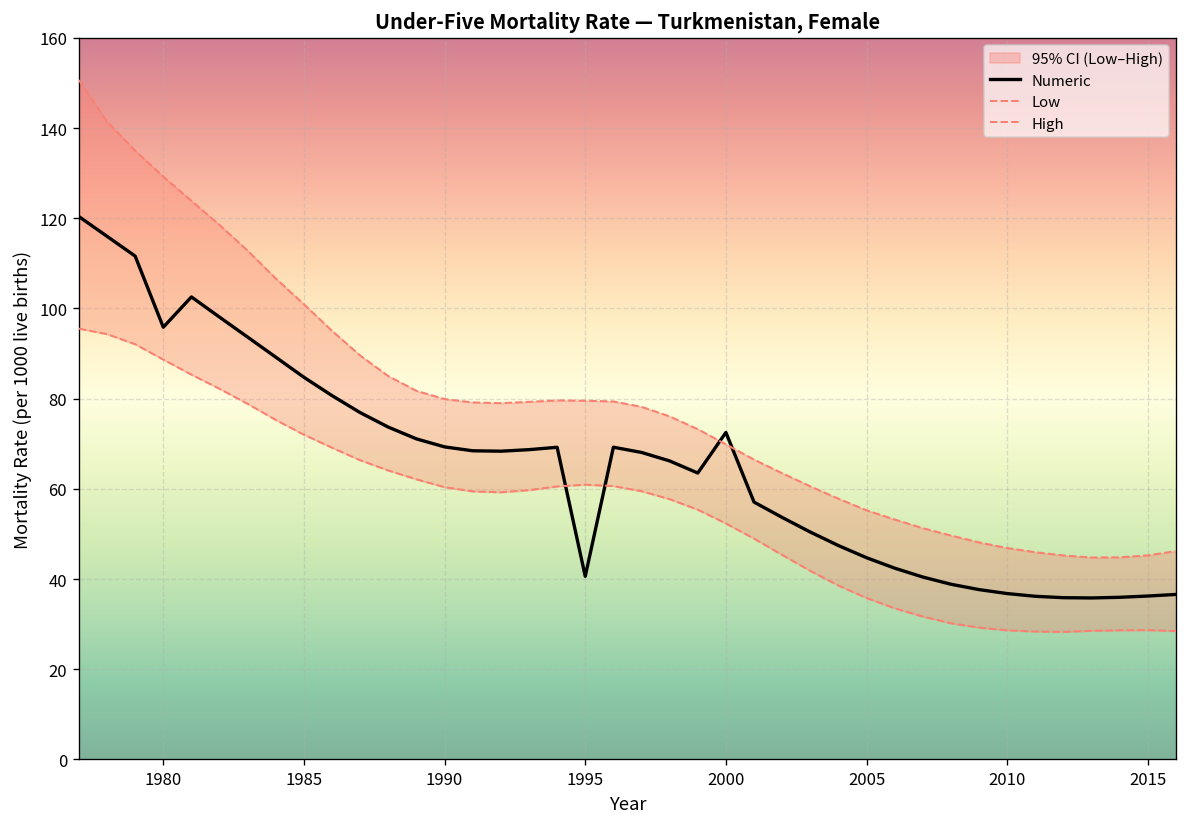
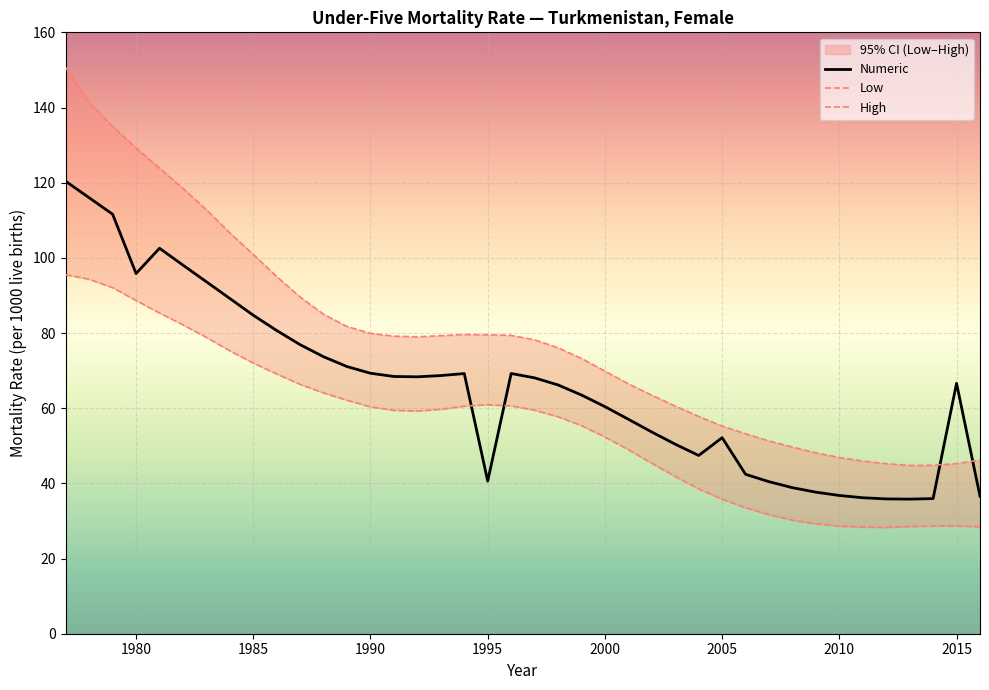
  {
    "Numeric": {
      "1980": 96,
      "1985": 85,
      "1990": 69,
      "1995": 41,
-     "2000": 73,
-     "2005": 45,
+     "2000": 60,
+     "2005": 52,
      "2010": 37,
-     "2015": 36
+     "2015": 67
    }
  }
